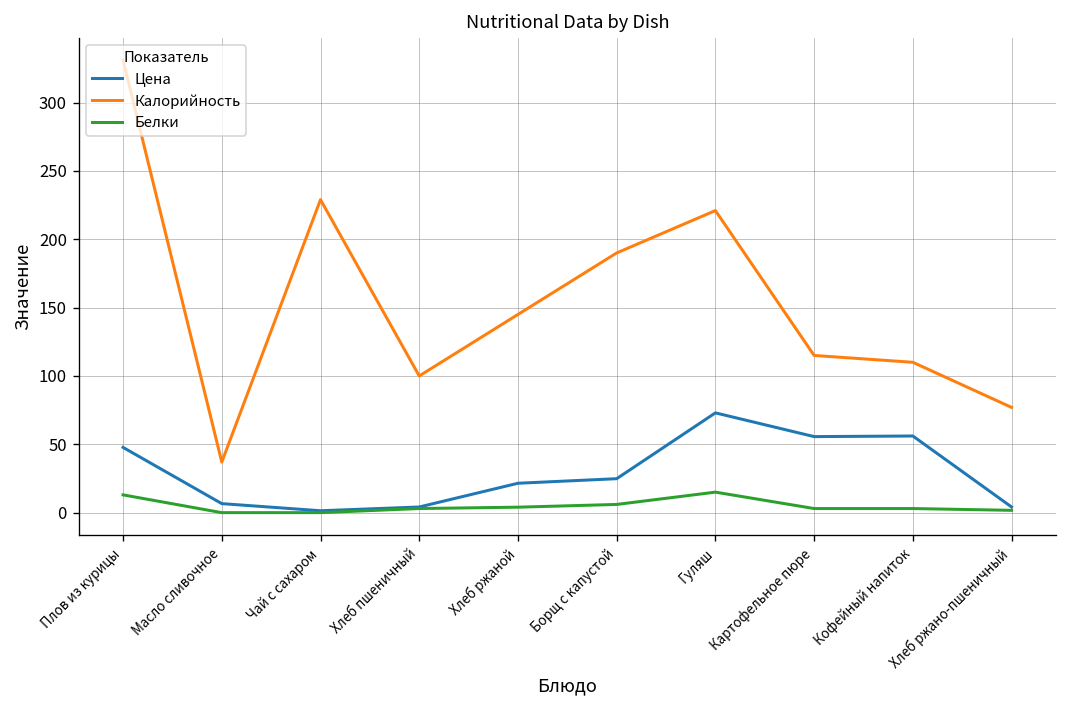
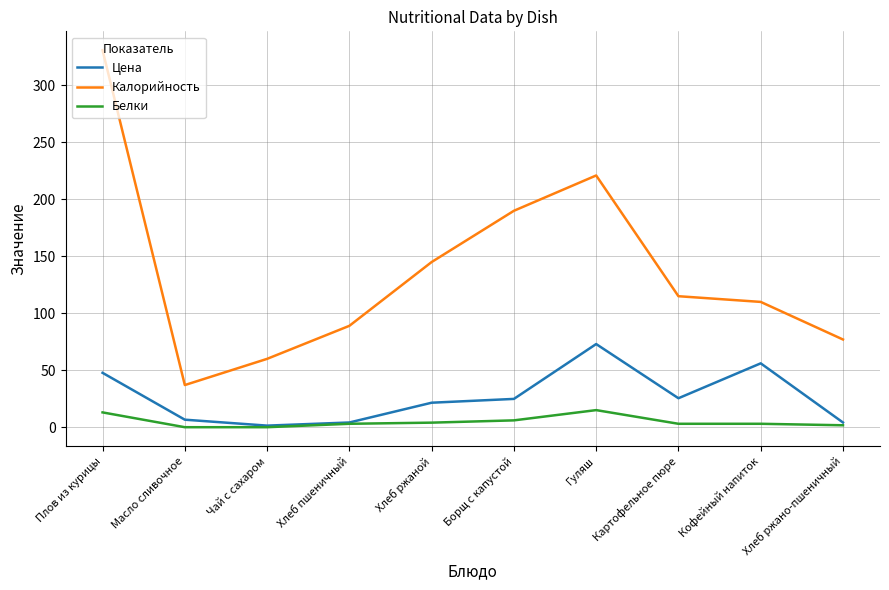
  {
    "Цена": {
      "Плов из курицы": 48,
      "Масло сливочное": 7,
      "Хлеб ржаной": 22,
      "Борщ с капустой": 25,
      "Гуляш": 73,
-     "Картофельное пюре": 56,
+     "Картофельное пюре": 25,
      "Кофейный напиток": 56,
      "Хлеб ржано-пшеничный": 4
    },
    "Калорийность": {
      "Масло сливочное": 37,
-     "Чай с сахаром": 229,
-     "Хлеб пшеничный": 100,
+     "Чай с сахаром": 60,
+     "Хлеб пшеничный": 89,
      "Хлеб ржаной": 145,
      "Борщ с капустой": 190,
      "Гуляш": 221,
      "Картофельное пюре": 115,
      "Кофейный напиток": 110,
      "Хлеб ржано-пшеничный": 77
    },
    "Белки": {
      "Плов из курицы": 13,
      "Масло сливочное": 0,
      "Хлеб ржаной": 4,
      "Борщ с капустой": 6,
      "Гуляш": 15,
      "Картофельное пюре": 3,
      "Кофейный напиток": 3,
      "Хлеб ржано-пшеничный": 2
    }
  }
